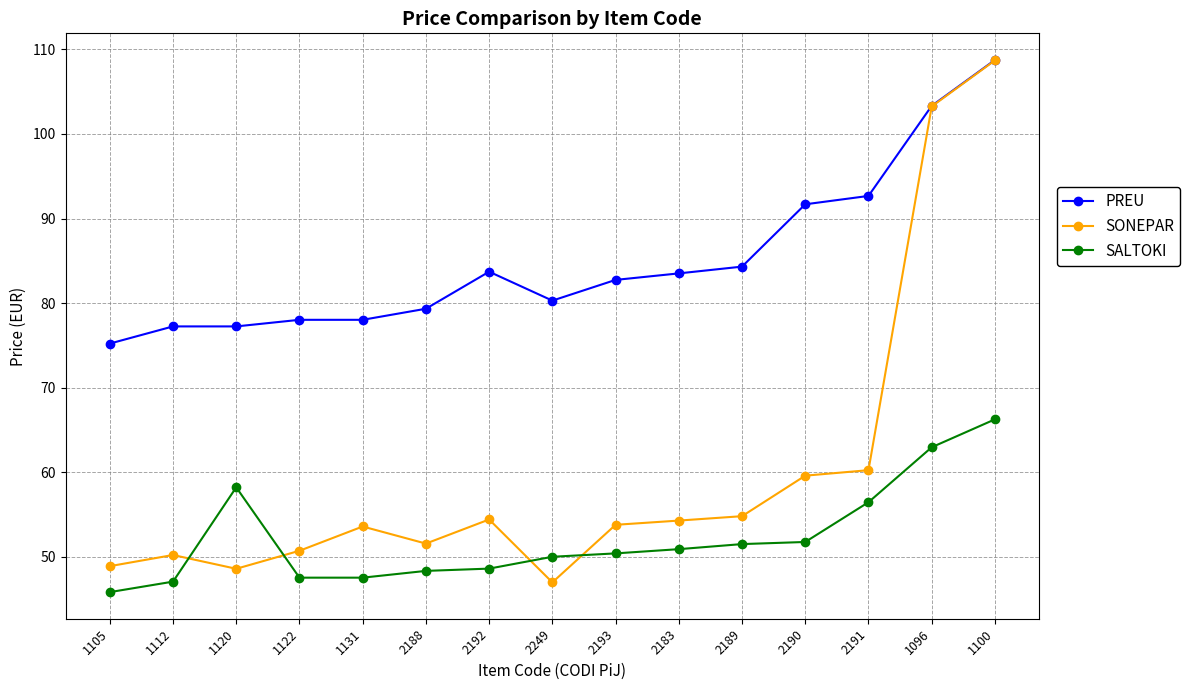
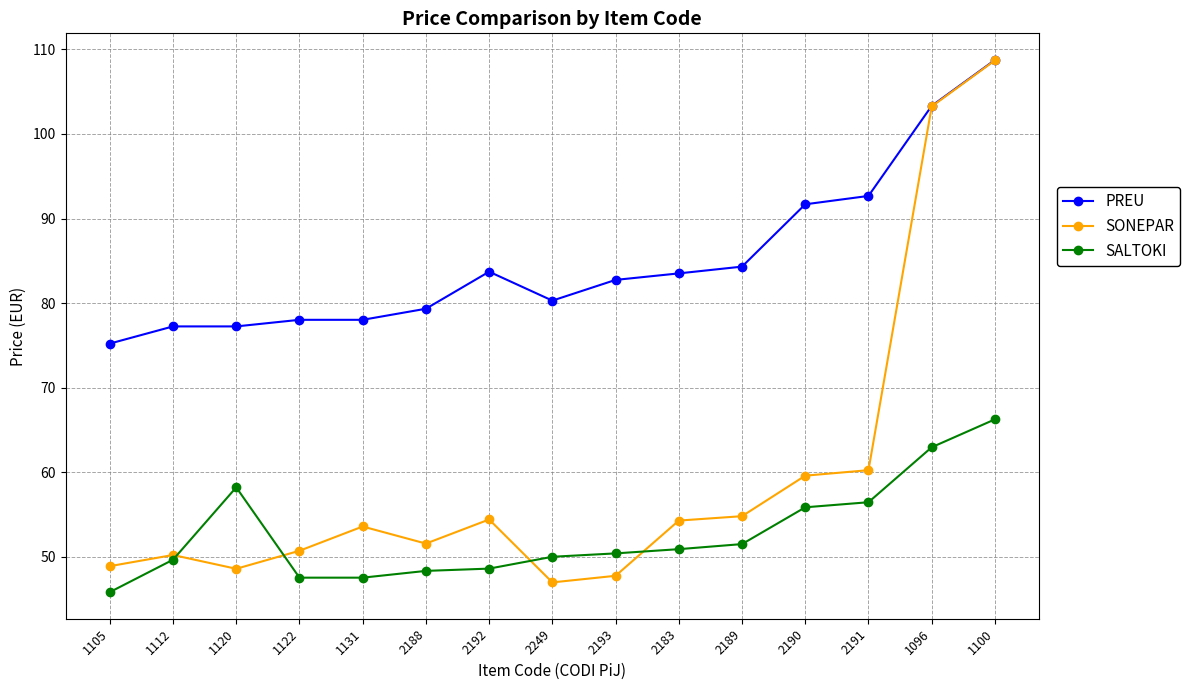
  {
    "PREU": {
      "1105": 75,
      "1112": 77,
      "1120": 77,
      "1122": 78,
      "1131": 78,
      "2188": 79,
      "2192": 84,
      "2249": 80,
      "2193": 83,
      "2183": 84,
      "2189": 84,
      "2190": 92,
      "2191": 93
    },
    "SONEPAR": {
      "1105": 49,
      "1112": 50,
      "1120": 49,
      "1122": 51,
      "1131": 54,
      "2188": 52,
      "2192": 54,
      "2249": 47,
-     "2193": 54,
+     "2193": 48,
      "2183": 54,
      "2189": 55,
      "2190": 60,
      "2191": 60
    },
    "SALTOKI": {
      "1105": 46,
-     "1112": 47,
+     "1112": 50,
      "1120": 58,
      "1122": 48,
      "1131": 48,
      "2188": 48,
      "2192": 49,
      "2249": 50,
      "2193": 50,
      "2183": 51,
      "2189": 52,
-     "2190": 52,
+     "2190": 56,
      "2191": 56,
      "1096": 63,
      "1100": 66
    }
  }
